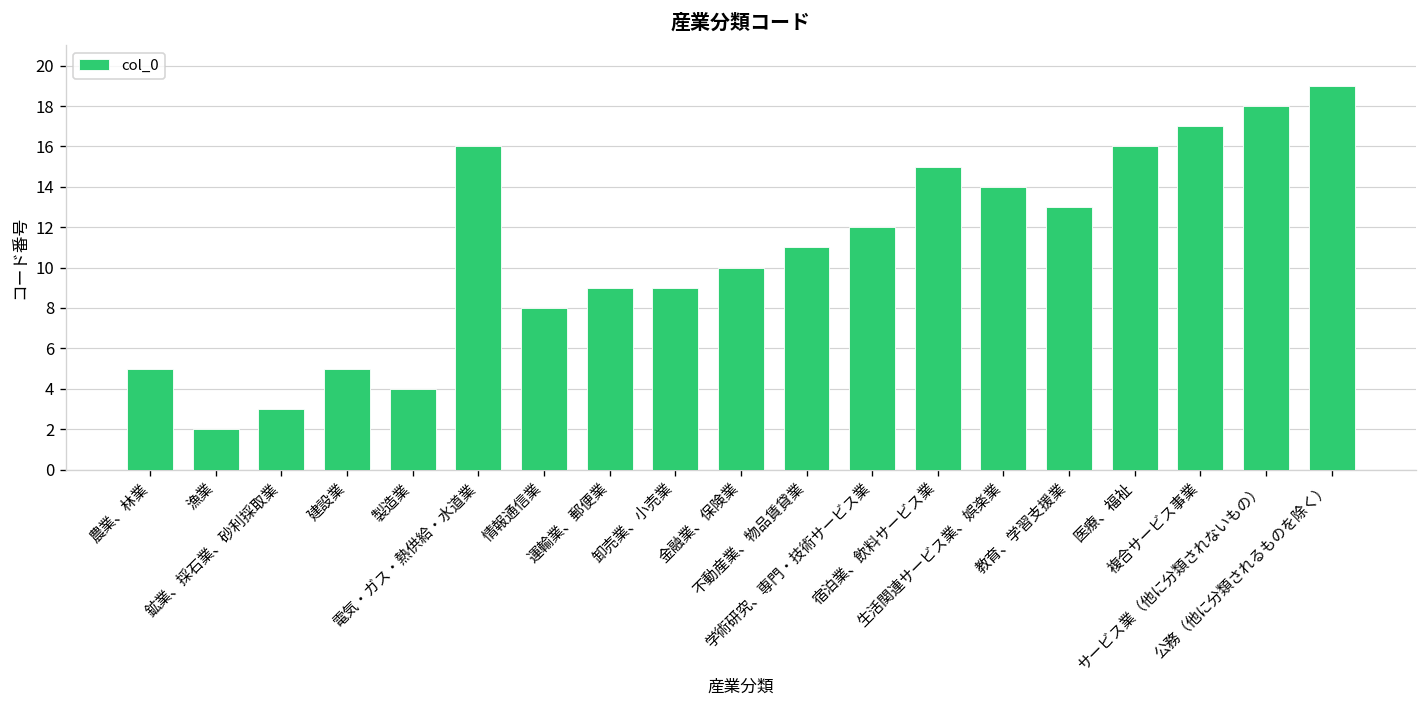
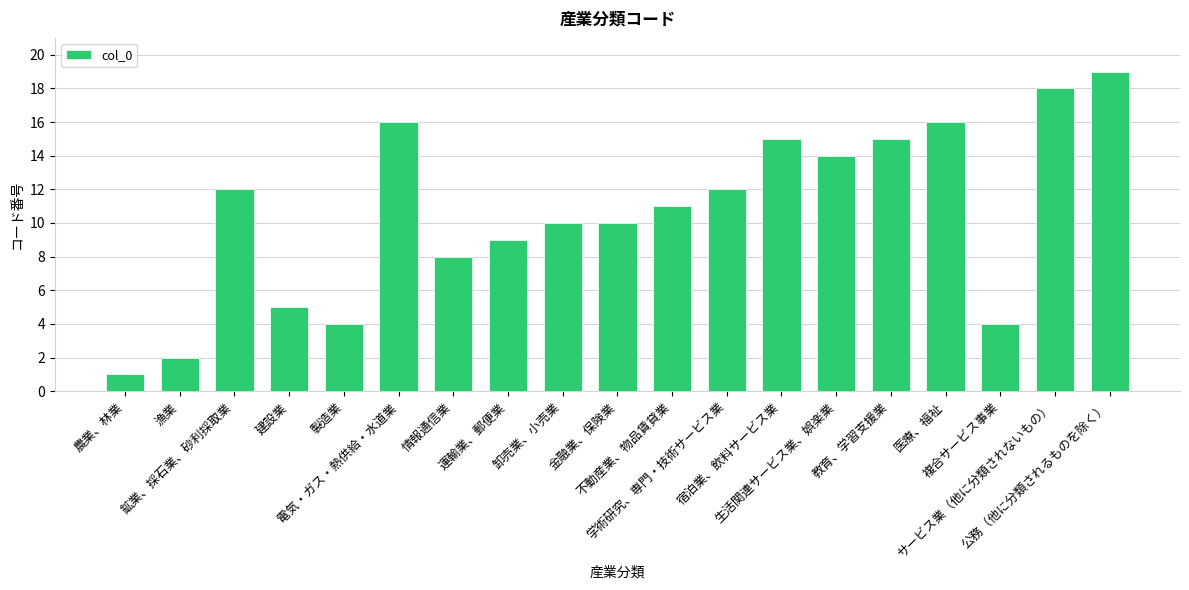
  {
-   "農業、林業": 5,
+   "農業、林業": 1,
    "漁業": 2,
-   "鉱業、採石業、砂利採取業": 3,
+   "鉱業、採石業、砂利採取業": 12,
    "建設業": 5,
    "製造業": 4,
    "電気・ガス・熱供給・水道業": 16,
    "情報通信業": 8,
    "運輸業、郵便業": 9,
-   "卸売業、小売業": 9,
+   "卸売業、小売業": 10,
    "金融業、保険業": 10,
    "不動産業、物品賃貸業": 11,
    "学術研究、専門・技術サービス業": 12,
    "宿泊業、飲料サービス業": 15,
    "生活関連サービス業、娯楽業": 14,
-   "教育、学習支援業": 13,
+   "教育、学習支援業": 15,
    "医療、福祉": 16,
-   "複合サービス事業": 17,
+   "複合サービス事業": 4,
    "サービス業（他に分類されないもの）": 18,
    "公務（他に分類されるものを除く）": 19
  }
